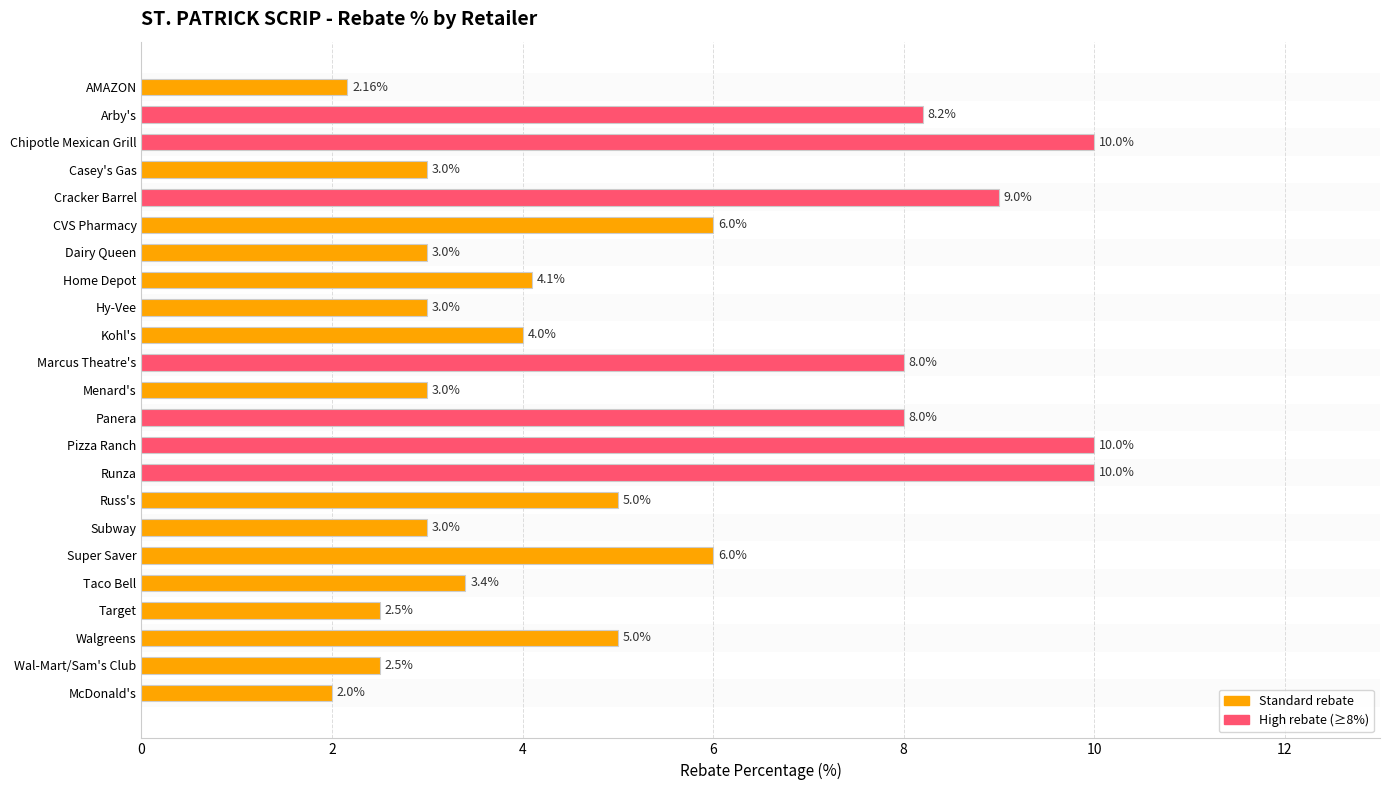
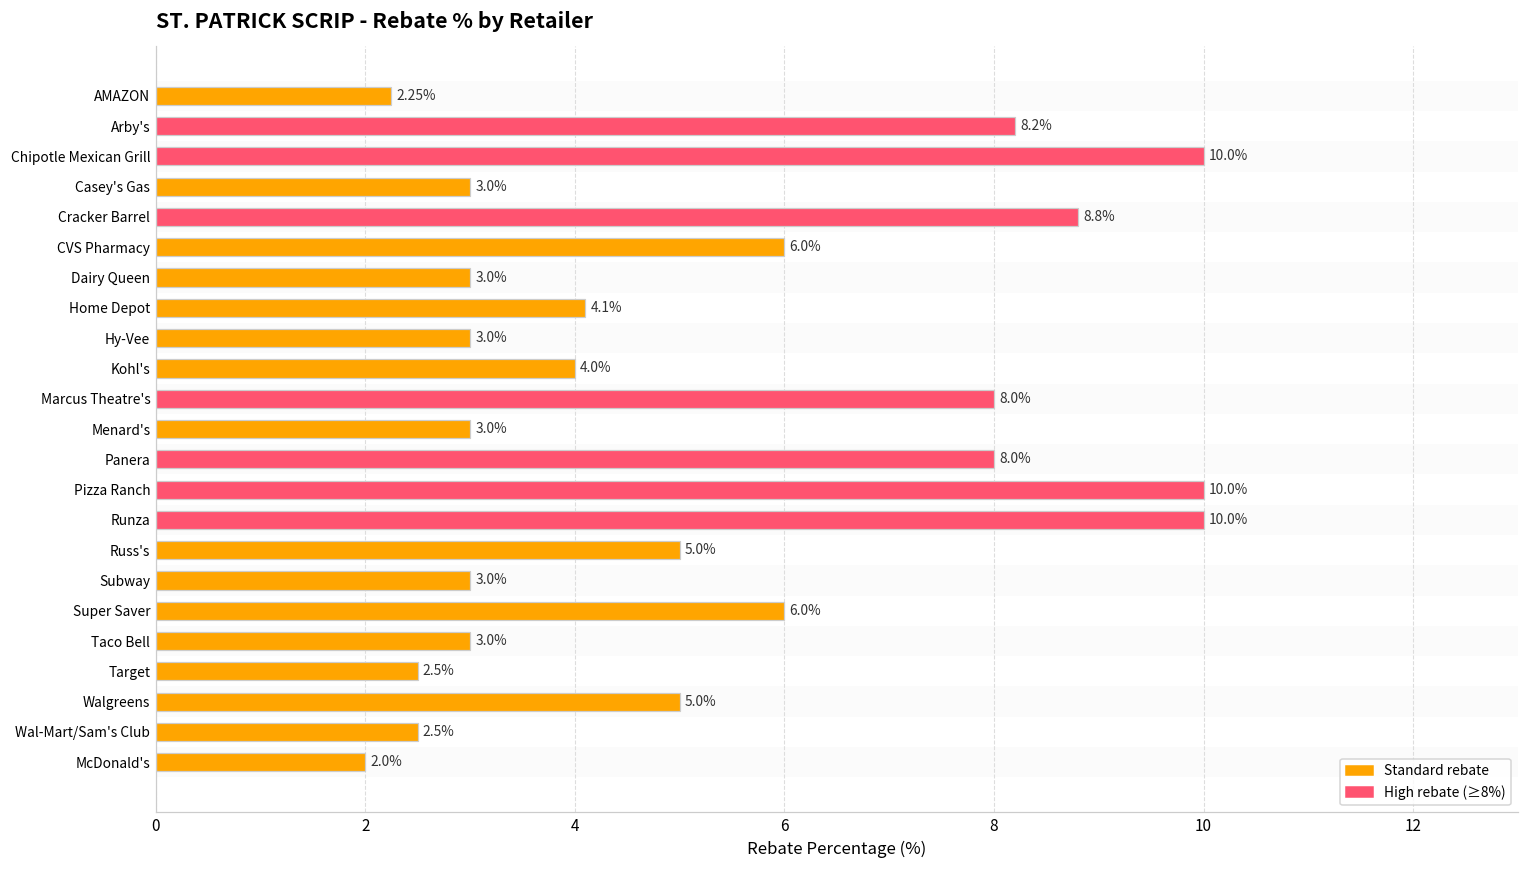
  {
-   "AMAZON": "2.16%",
+   "AMAZON": "2.25%",
    "Arby's": "8.2%",
    "Chipotle Mexican Grill": "10.0%",
    "Casey's Gas": "3.0%",
-   "Cracker Barrel": "9.0%",
+   "Cracker Barrel": "8.8%",
    "CVS Pharmacy": "6.0%",
    "Dairy Queen": "3.0%",
    "Home Depot": "4.1%",
    "Hy-Vee": "3.0%",
    "Kohl's": "4.0%",
    "Marcus Theatre's": "8.0%",
    "Menard's": "3.0%",
    "Panera": "8.0%",
    "Pizza Ranch": "10.0%",
    "Runza": "10.0%",
    "Russ's": "5.0%",
    "Subway": "3.0%",
    "Super Saver": "6.0%",
-   "Taco Bell": "3.4%",
+   "Taco Bell": "3.0%",
    "Target": "2.5%",
    "Walgreens": "5.0%",
    "Wal-Mart/Sam's Club": "2.5%",
    "McDonald's": "2.0%"
  }
